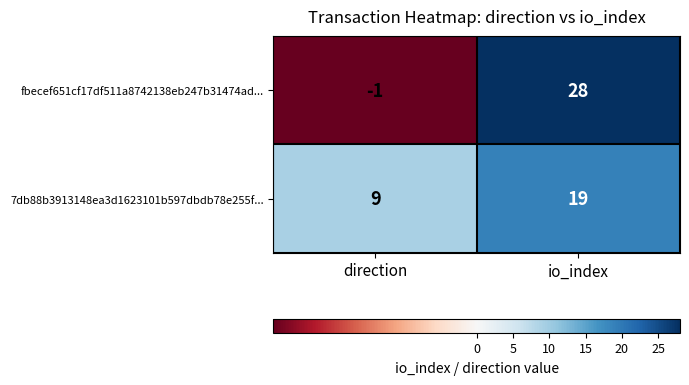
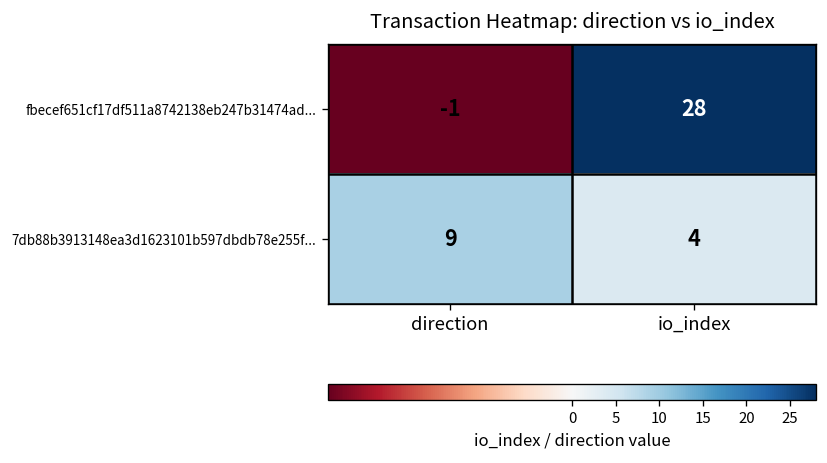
  {
    "fbecef651cf17df511a8742138eb247b31474ad...": {
      "direction": -1,
      "io_index": 28
    },
    "7db88b3913148ea3d1623101b597dbdb78e255f...": {
      "direction": 9,
-     "io_index": 19
+     "io_index": 4
    }
  }
